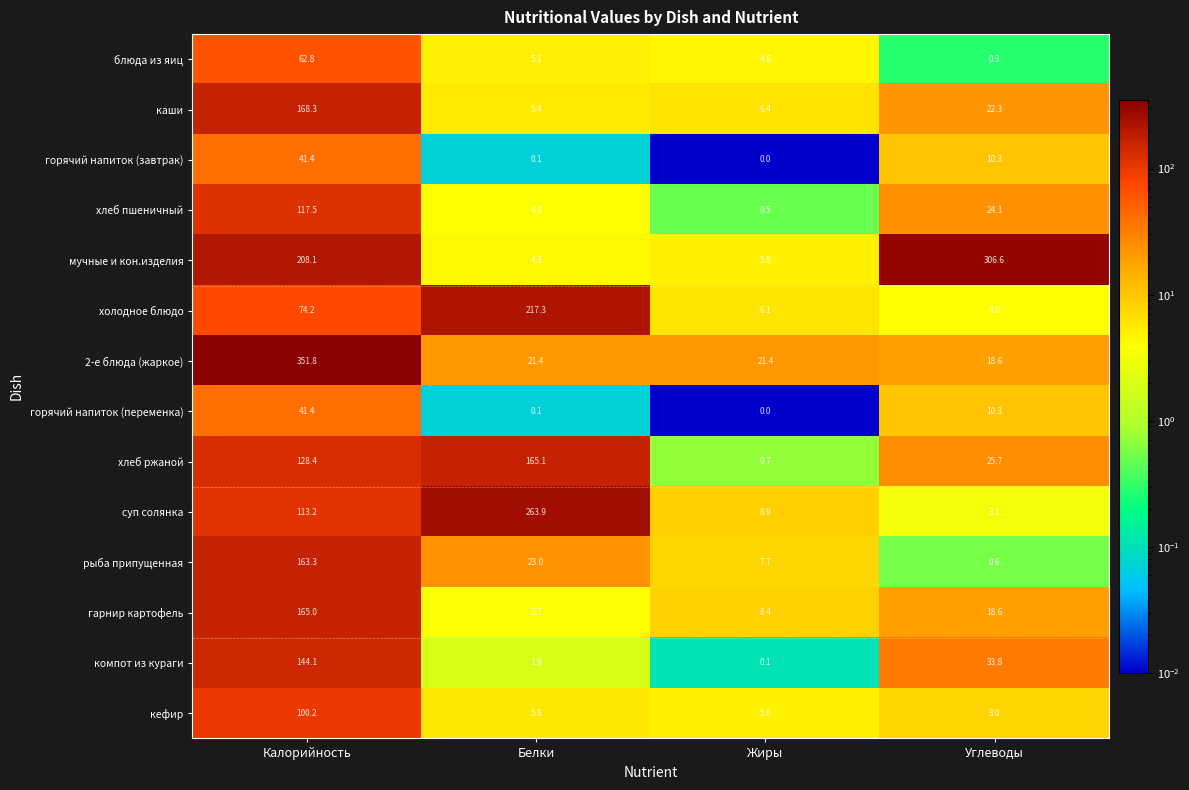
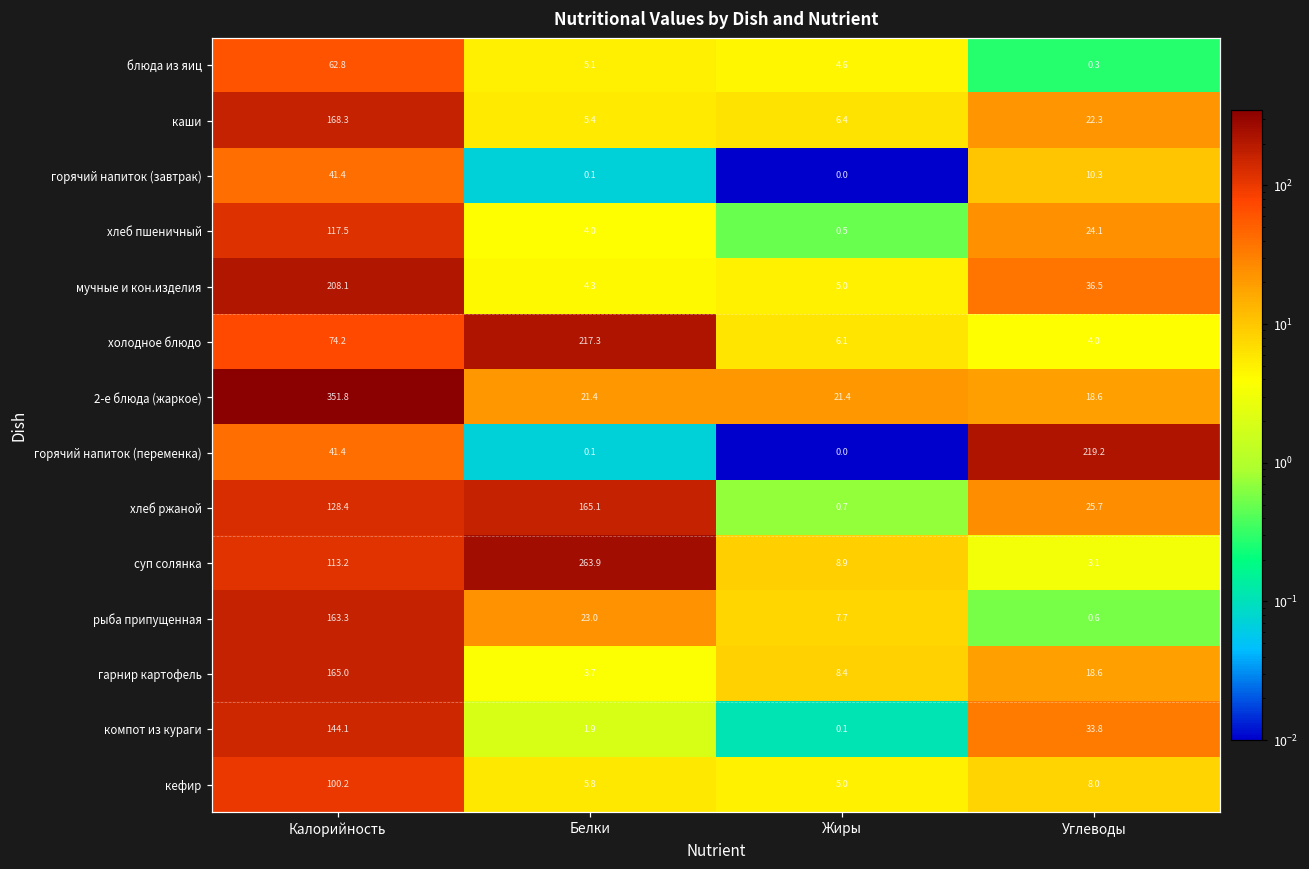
  {
    "блюда из яиц": {
      "Калорийность": 62.8,
      "Белки": 5.1,
      "Жиры": 4.6,
      "Углеводы": 0.3
    },
    "каши": {
      "Калорийность": 168.3,
      "Белки": 5.4,
      "Жиры": 6.4,
      "Углеводы": 22.3
    },
    "горячий напиток (завтрак)": {
      "Калорийность": 41.4,
      "Белки": 0.1,
      "Жиры": 0.0,
      "Углеводы": 10.3
    },
    "хлеб пшеничный": {
      "Калорийность": 117.5,
      "Белки": 4.0,
      "Жиры": 0.5,
      "Углеводы": 24.1
    },
    "мучные и кон.изделия": {
      "Калорийность": 208.1,
      "Белки": 4.3,
      "Жиры": 5.0,
-     "Углеводы": 306.6
+     "Углеводы": 36.5
    },
    "холодное блюдо": {
      "Калорийность": 74.2,
      "Белки": 217.3,
      "Жиры": 6.1,
      "Углеводы": 4.0
    },
    "2-е блюда (жаркое)": {
      "Калорийность": 351.8,
      "Белки": 21.4,
      "Жиры": 21.4,
      "Углеводы": 18.6
    },
    "горячий напиток (переменка)": {
      "Калорийность": 41.4,
      "Белки": 0.1,
      "Жиры": 0.0,
-     "Углеводы": 10.3
+     "Углеводы": 219.2
    },
    "хлеб ржаной": {
      "Калорийность": 128.4,
      "Белки": 165.1,
      "Жиры": 0.7,
      "Углеводы": 25.7
    },
    "суп солянка": {
      "Калорийность": 113.2,
      "Белки": 263.9,
      "Жиры": 8.9,
      "Углеводы": 3.1
    },
    "рыба припущенная": {
      "Калорийность": 163.3,
      "Белки": 23.0,
      "Жиры": 7.7,
      "Углеводы": 0.6
    },
    "гарнир картофель": {
      "Калорийность": 165.0,
      "Белки": 3.7,
      "Жиры": 8.4,
      "Углеводы": 18.6
    },
    "компот из кураги": {
      "Калорийность": 144.1,
      "Белки": 1.9,
      "Жиры": 0.1,
      "Углеводы": 33.8
    },
    "кефир": {
      "Калорийность": 100.2,
      "Белки": 5.8,
      "Жиры": 5.0,
      "Углеводы": 8.0
    }
  }
